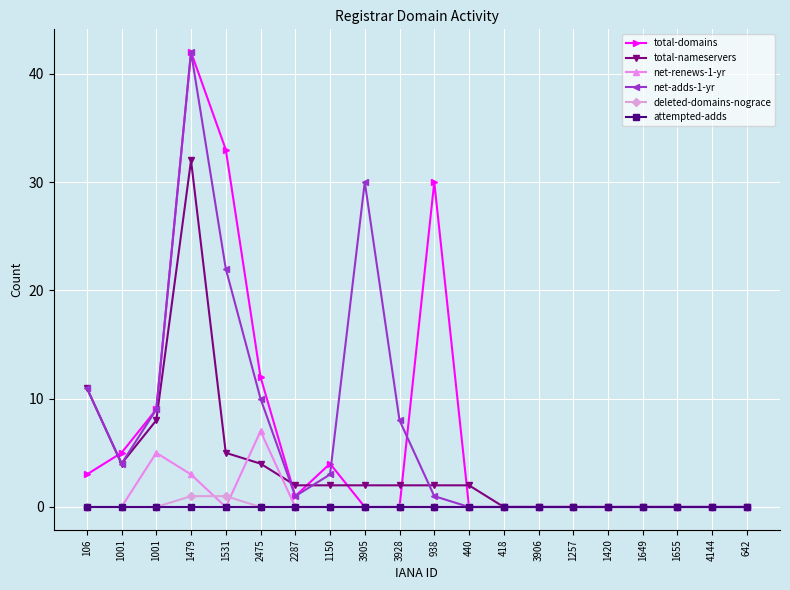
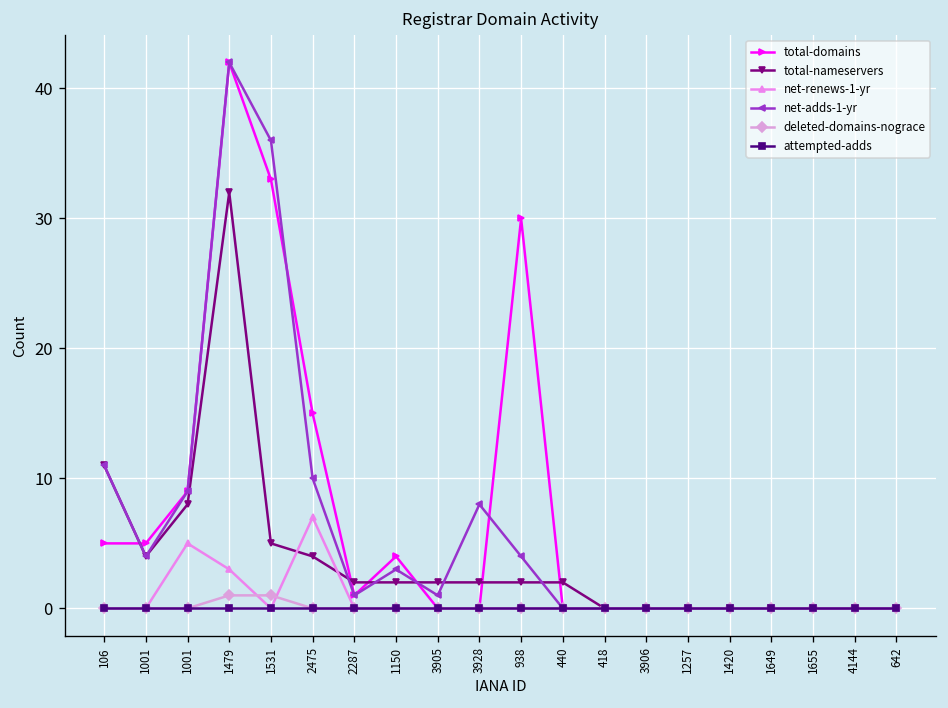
  {
    "total-domains": {
-     "106": 3,
+     "106": 5,
      "1531": 33,
-     "2475": 12,
+     "2475": 15,
      "1150": 4,
      "938": 30
    },
    "net-adds-1-yr": {
-     "1531": 22,
+     "1531": 36,
      "2475": 10,
      "1150": 3,
-     "3905": 30,
+     "3905": 1,
      "3928": 8,
-     "938": 1
+     "938": 4
    }
  }
